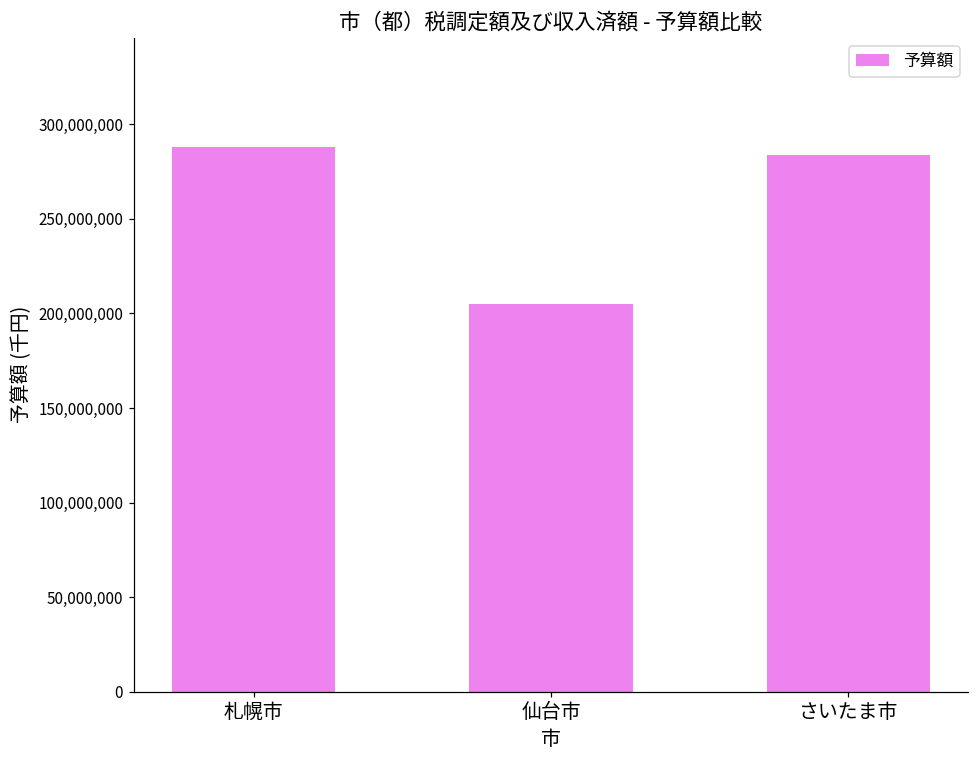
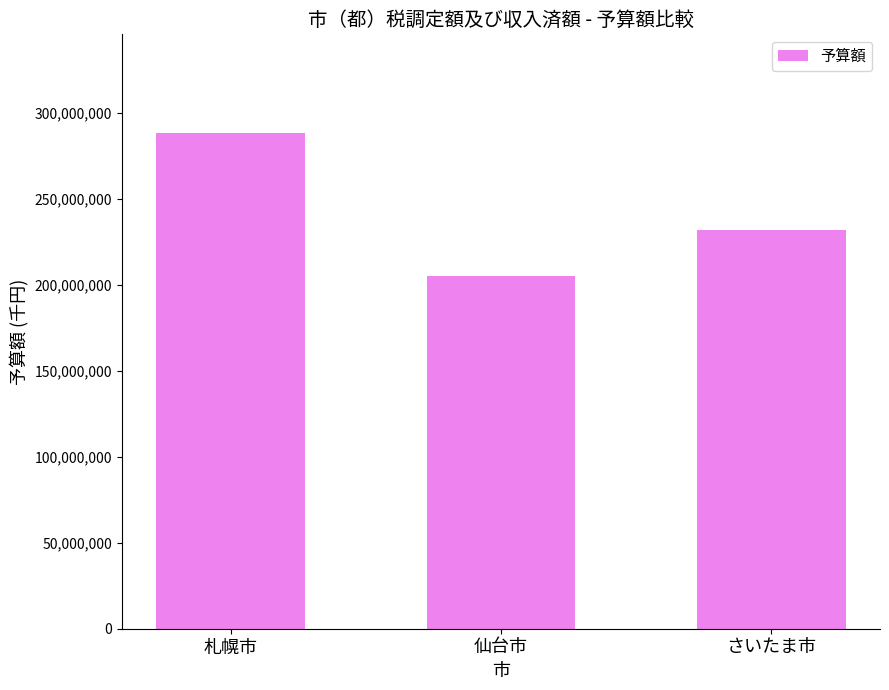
  {
    "札幌市": "288,000,000",
    "仙台市": "205,000,000",
-   "さいたま市": "284,000,000"
+   "さいたま市": "232,000,000"
  }
